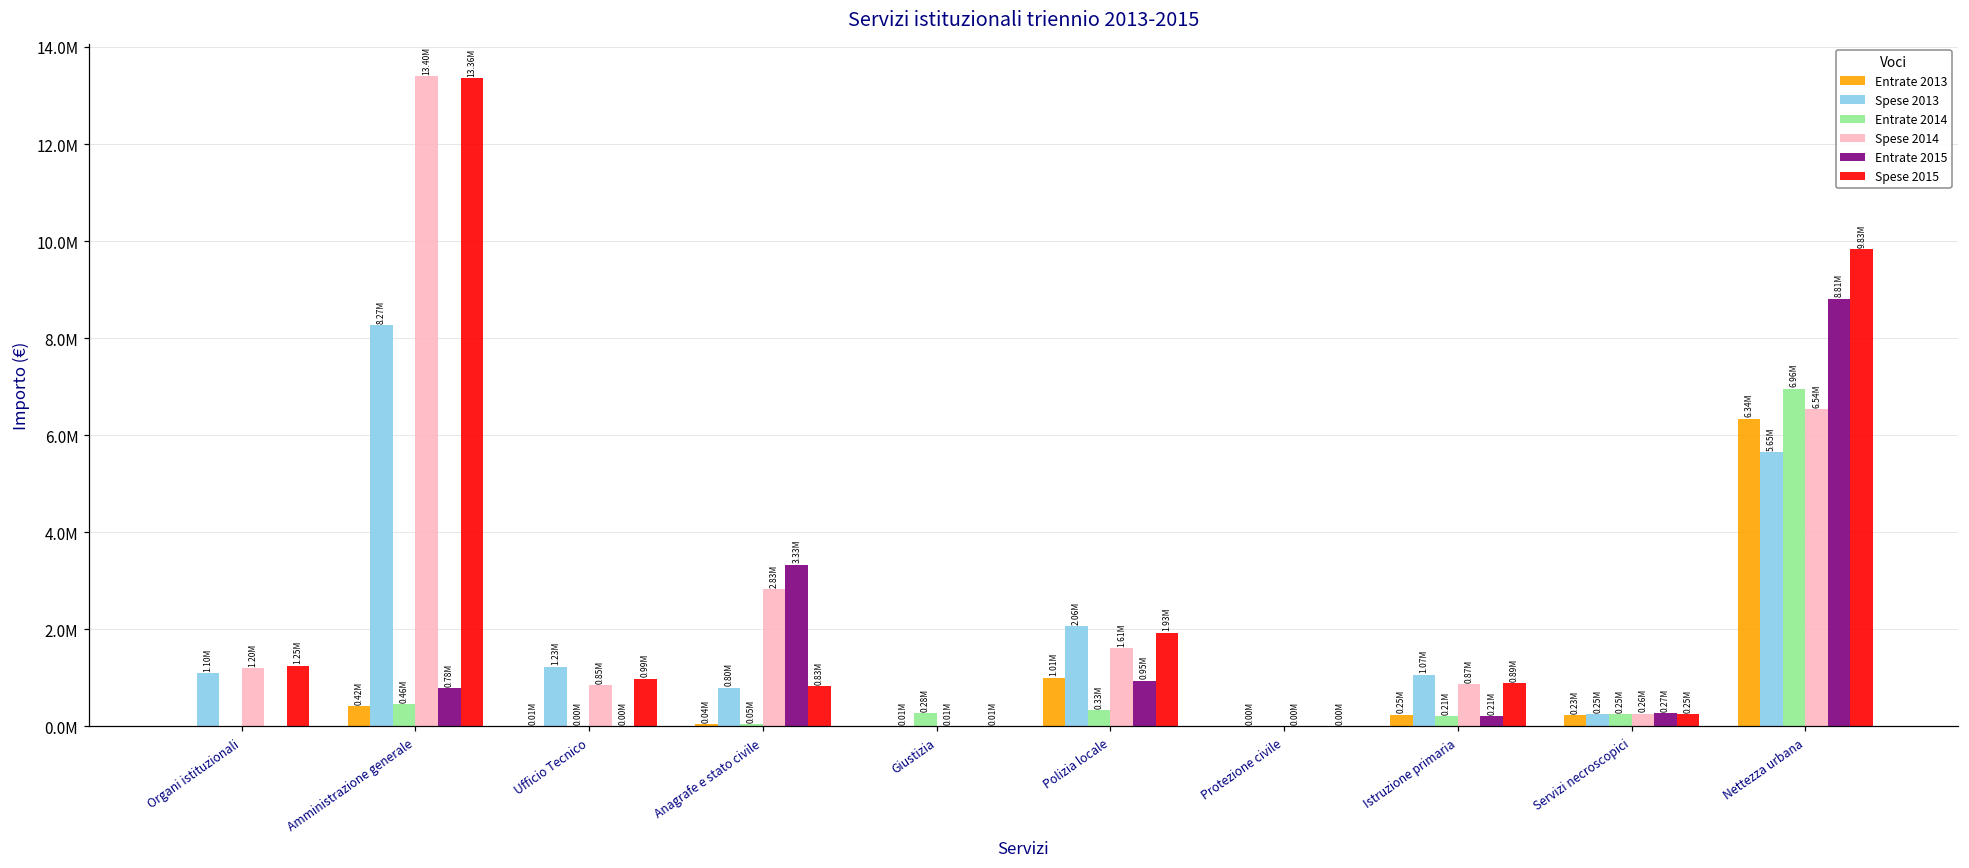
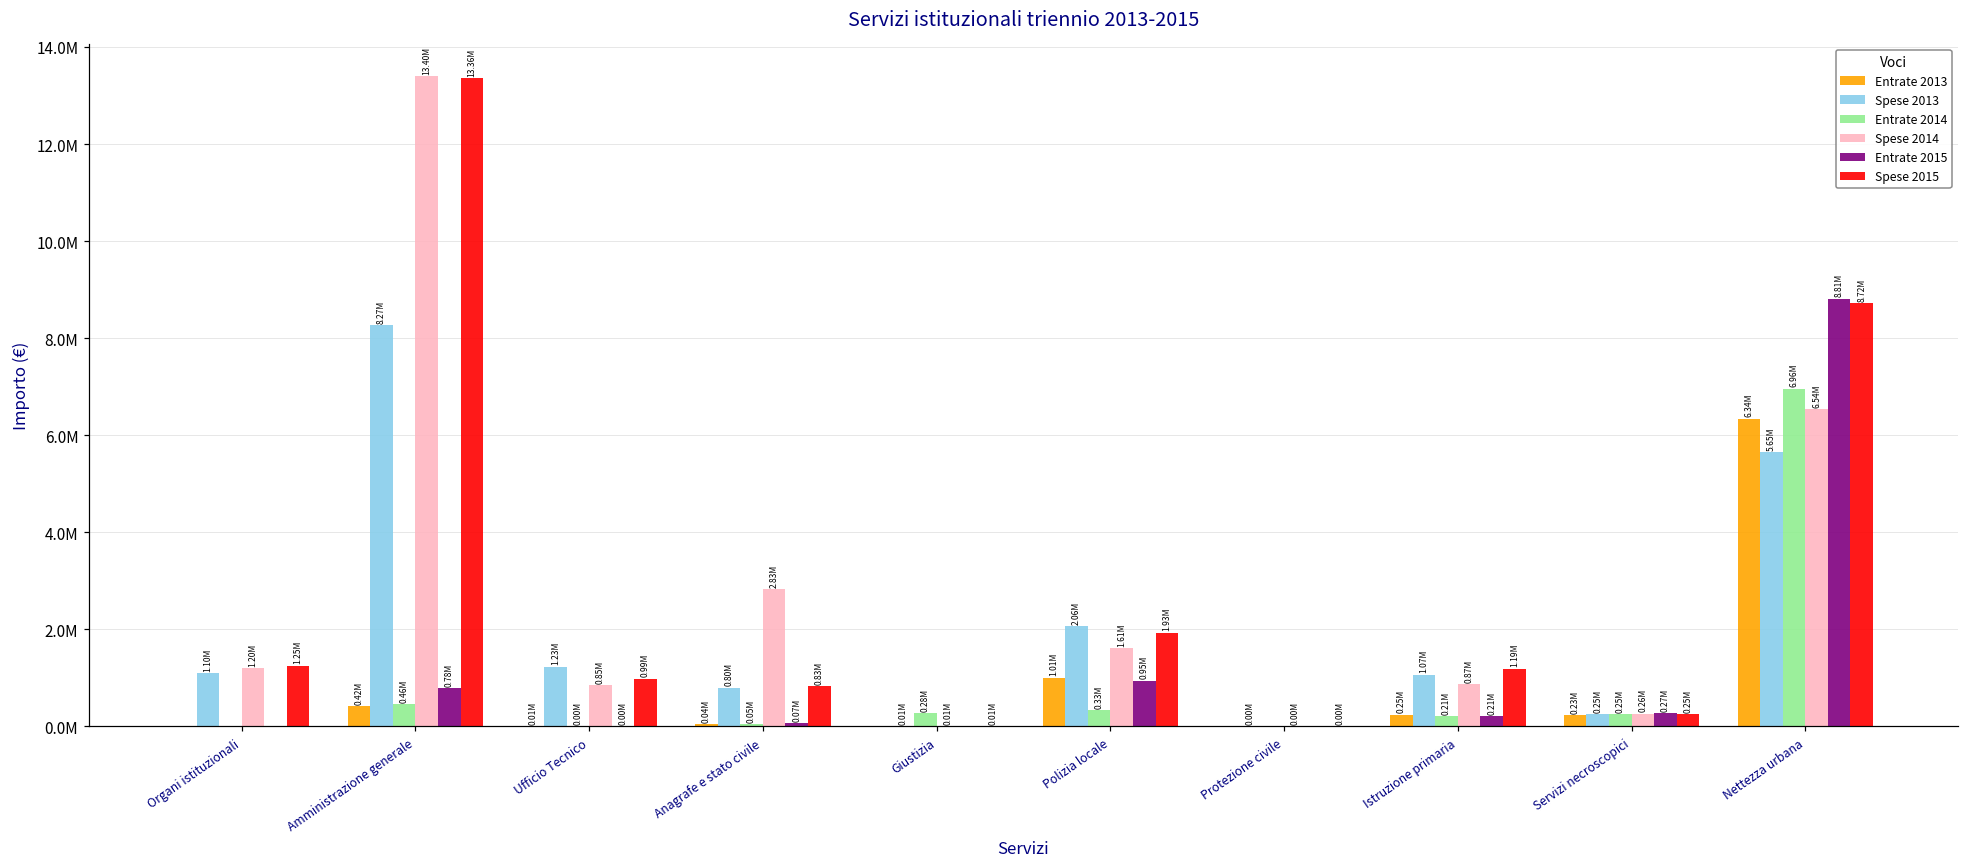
  {
    "Entrate 2013": {
      "Amministrazione generale": "0.42M",
      "Ufficio Tecnico": "0.01M",
      "Anagrafe e stato civile": "0.04M",
      "Polizia locale": "1.01M",
      "Protezione civile": "0.00M",
      "Istruzione primaria": "0.25M",
      "Servizi necroscopici": "0.23M",
      "Nettezza urbana": "6.34M"
    },
    "Spese 2013": {
      "Organi istituzionali": "1.10M",
      "Amministrazione generale": "8.27M",
      "Ufficio Tecnico": "1.23M",
      "Anagrafe e stato civile": "0.80M",
      "Giustizia": "0.01M",
      "Polizia locale": "2.06M",
      "Istruzione primaria": "1.07M",
      "Servizi necroscopici": "0.25M",
      "Nettezza urbana": "5.65M"
    },
    "Entrate 2014": {
      "Amministrazione generale": "0.46M",
      "Anagrafe e stato civile": "0.05M",
      "Giustizia": "0.28M",
      "Polizia locale": "0.33M",
      "Protezione civile": "0.00M",
      "Istruzione primaria": "0.21M",
      "Servizi necroscopici": "0.25M",
      "Nettezza urbana": "6.96M"
    },
    "Spese 2014": {
      "Organi istituzionali": "1.20M",
      "Amministrazione generale": "13.40M",
      "Ufficio Tecnico": "0.85M",
      "Anagrafe e stato civile": "2.83M",
      "Giustizia": "0.01M",
      "Polizia locale": "1.61M",
      "Istruzione primaria": "0.87M",
      "Servizi necroscopici": "0.26M",
      "Nettezza urbana": "6.54M"
    },
    "Entrate 2015": {
      "Amministrazione generale": "0.78M",
-     "Anagrafe e stato civile": "3.33M",
+     "Anagrafe e stato civile": "0.07M",
      "Polizia locale": "0.95M",
      "Protezione civile": "0.00M",
      "Istruzione primaria": "0.21M",
      "Servizi necroscopici": "0.27M",
      "Nettezza urbana": "8.81M"
    },
    "Spese 2015": {
      "Organi istituzionali": "1.25M",
      "Amministrazione generale": "13.36M",
      "Ufficio Tecnico": "0.99M",
      "Anagrafe e stato civile": "0.83M",
      "Giustizia": "0.01M",
      "Polizia locale": "1.93M",
-     "Istruzione primaria": "0.89M",
+     "Istruzione primaria": "1.19M",
      "Servizi necroscopici": "0.25M",
-     "Nettezza urbana": "9.83M"
+     "Nettezza urbana": "8.72M"
    }
  }
